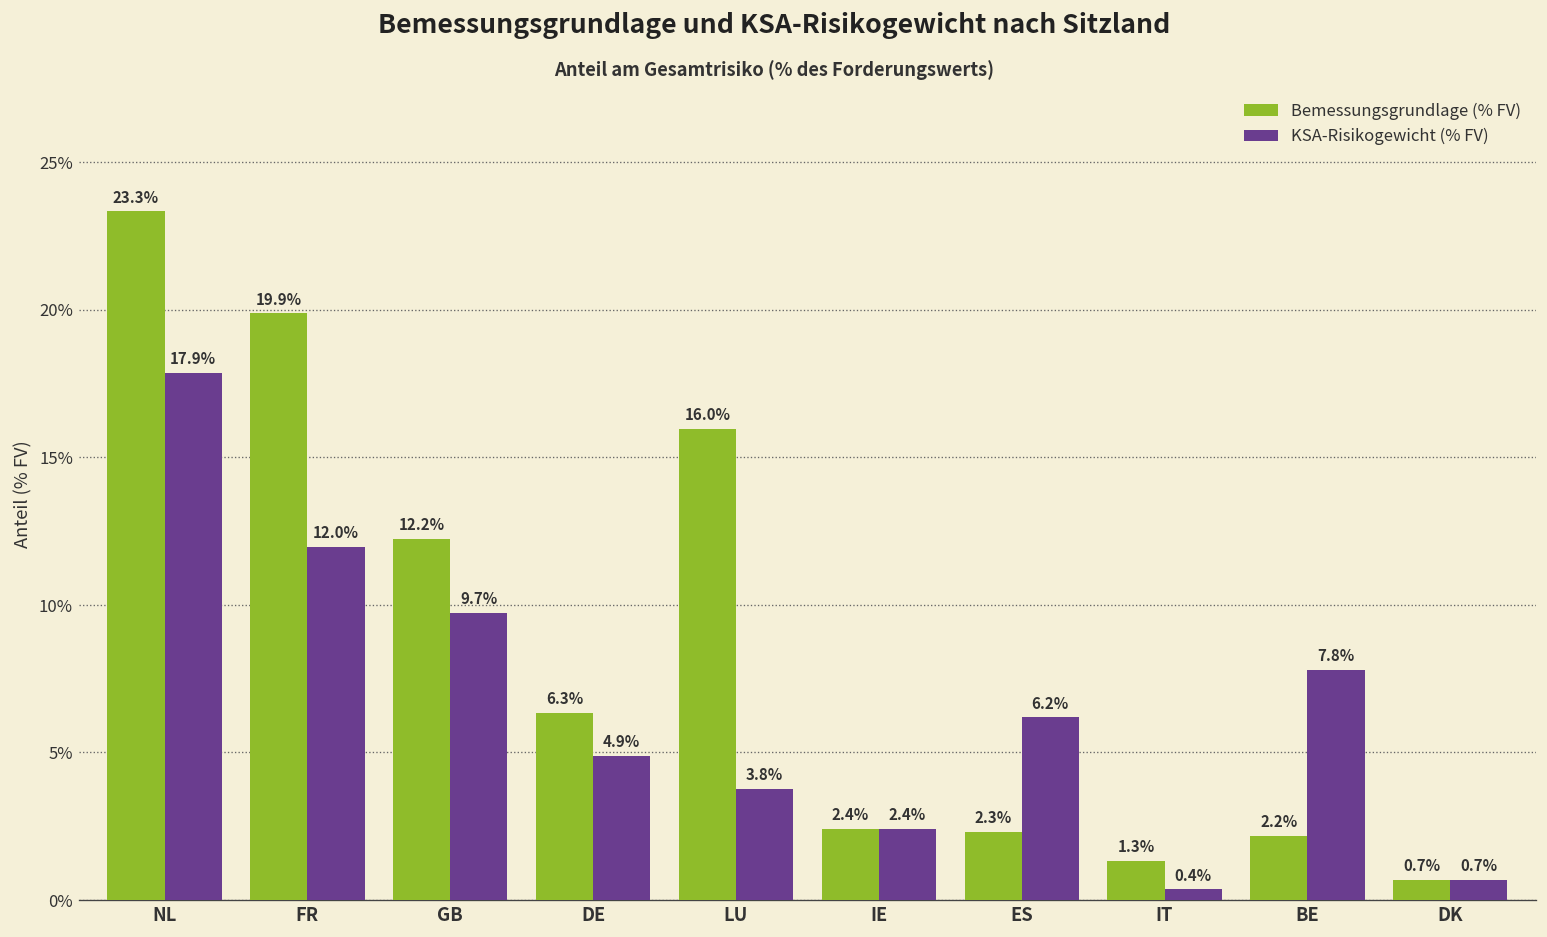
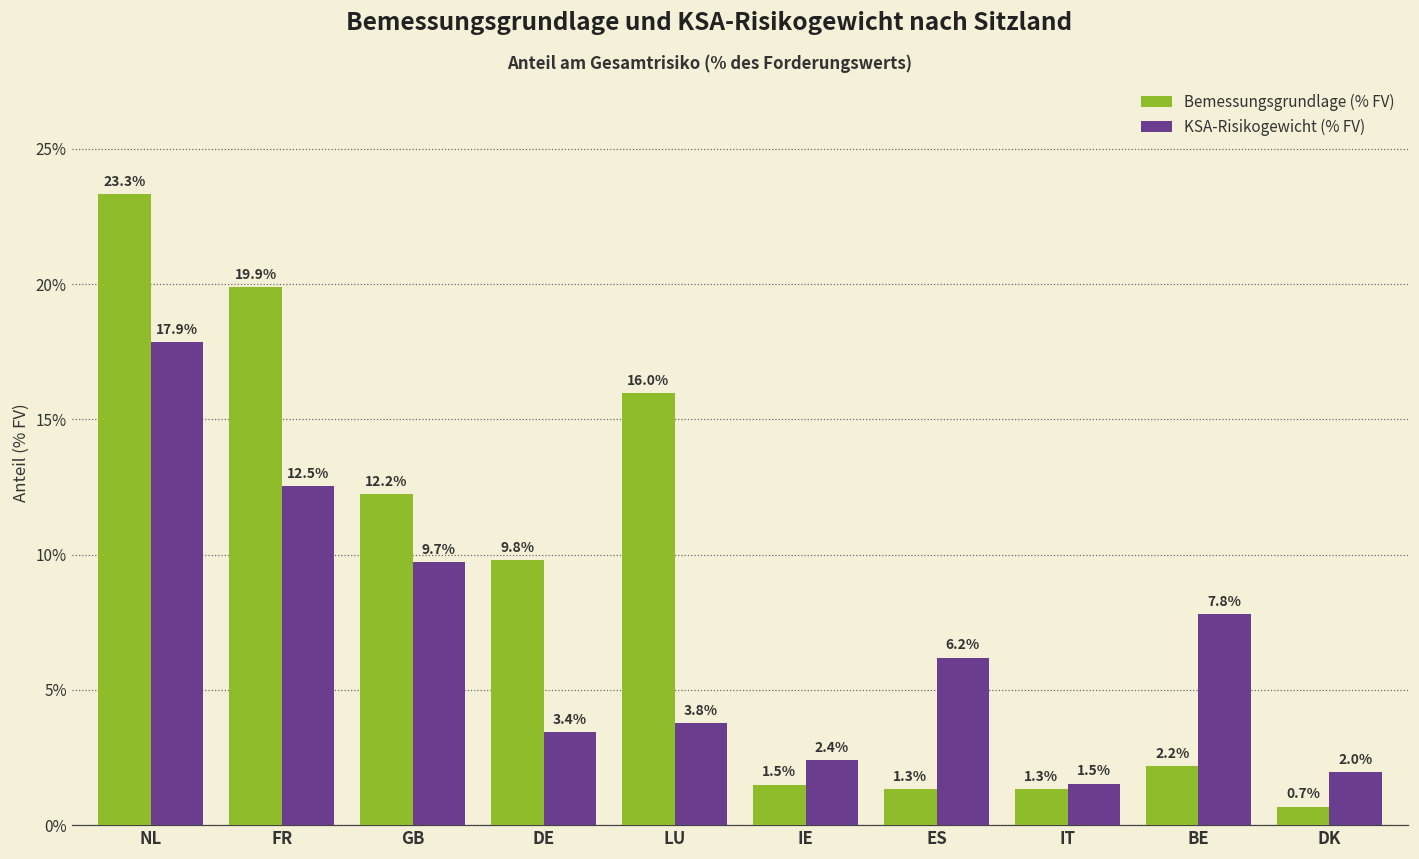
  {
    "Bemessungsgrundlage (% FV)": {
      "NL": "23.3%",
      "FR": "19.9%",
      "GB": "12.2%",
-     "DE": "6.3%",
+     "DE": "9.8%",
      "LU": "16.0%",
-     "IE": "2.4%",
-     "ES": "2.3%",
+     "IE": "1.5%",
+     "ES": "1.3%",
      "IT": "1.3%",
      "BE": "2.2%",
      "DK": "0.7%"
    },
    "KSA-Risikogewicht (% FV)": {
      "NL": "17.9%",
-     "FR": "12.0%",
+     "FR": "12.5%",
      "GB": "9.7%",
-     "DE": "4.9%",
+     "DE": "3.4%",
      "LU": "3.8%",
      "IE": "2.4%",
      "ES": "6.2%",
-     "IT": "0.4%",
+     "IT": "1.5%",
      "BE": "7.8%",
-     "DK": "0.7%"
+     "DK": "2.0%"
    }
  }
